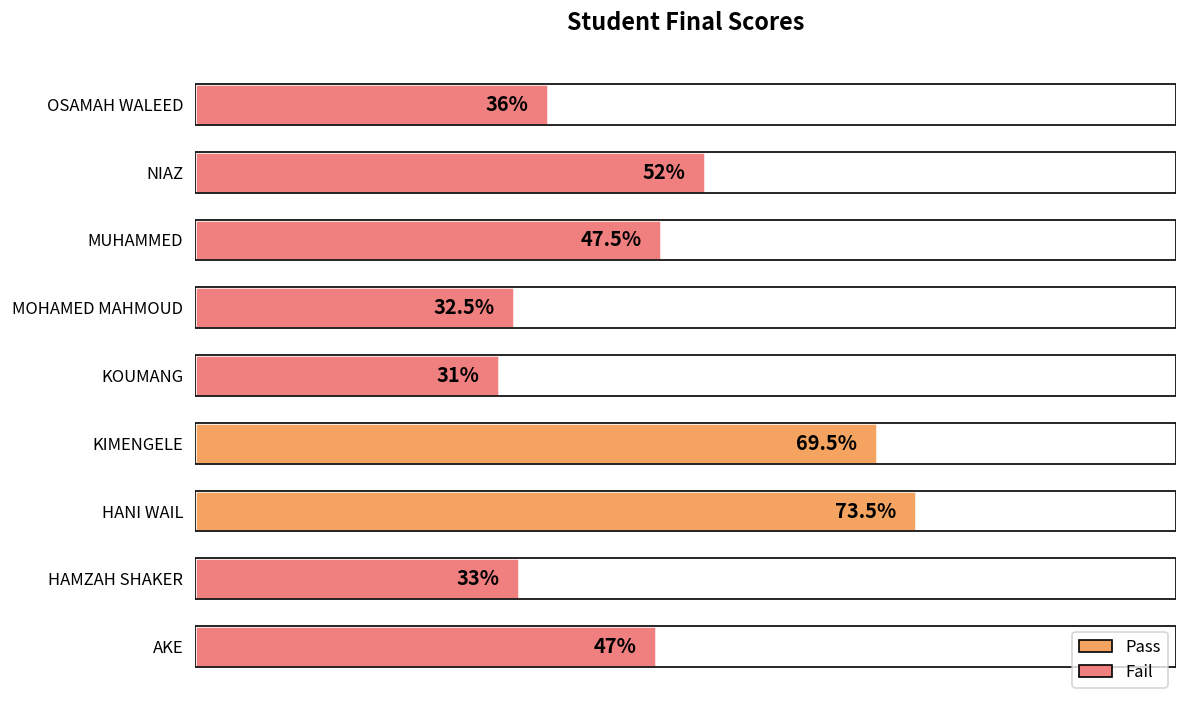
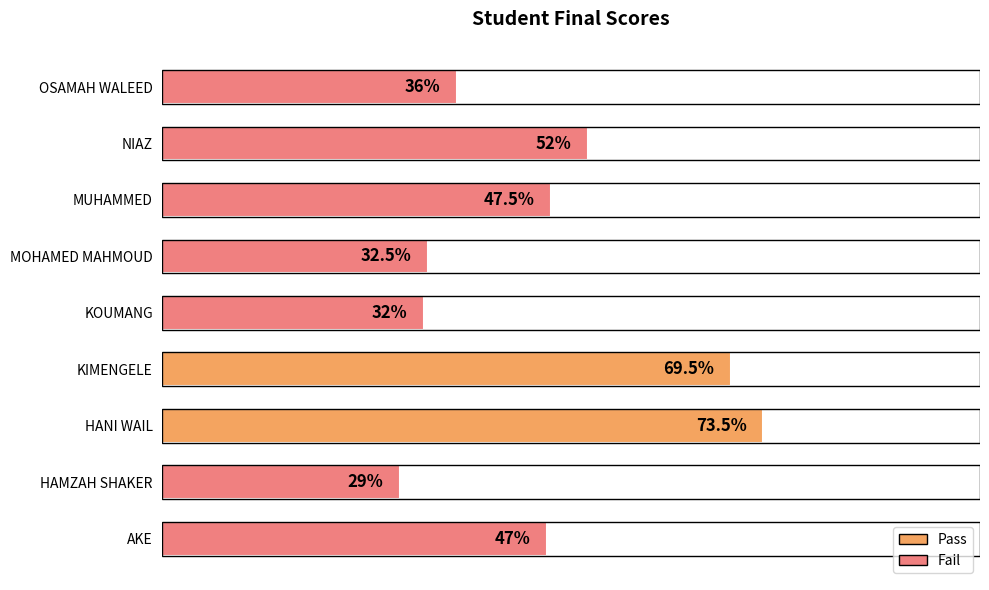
  {
    "OSAMAH WALEED": "36%",
    "NIAZ": "52%",
    "MUHAMMED": "47.5%",
    "MOHAMED MAHMOUD": "32.5%",
-   "KOUMANG": "31%",
+   "KOUMANG": "32%",
    "KIMENGELE": "69.5%",
    "HANI WAIL": "73.5%",
-   "HAMZAH SHAKER": "33%",
+   "HAMZAH SHAKER": "29%",
    "AKE": "47%"
  }
